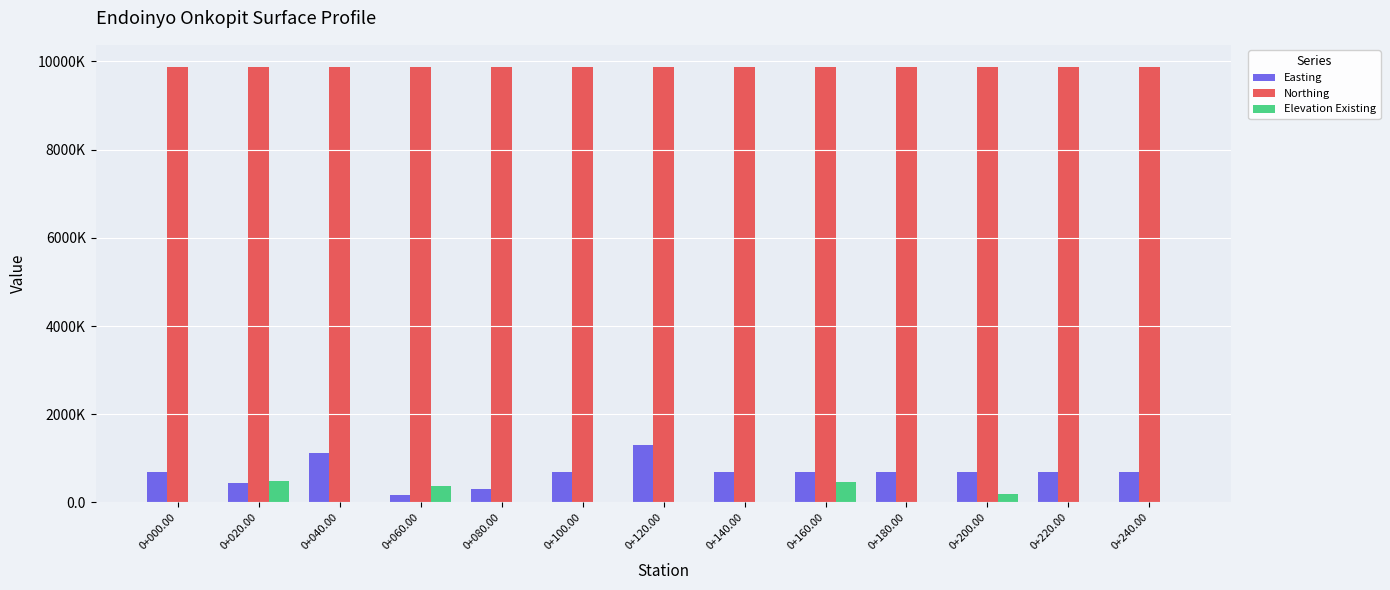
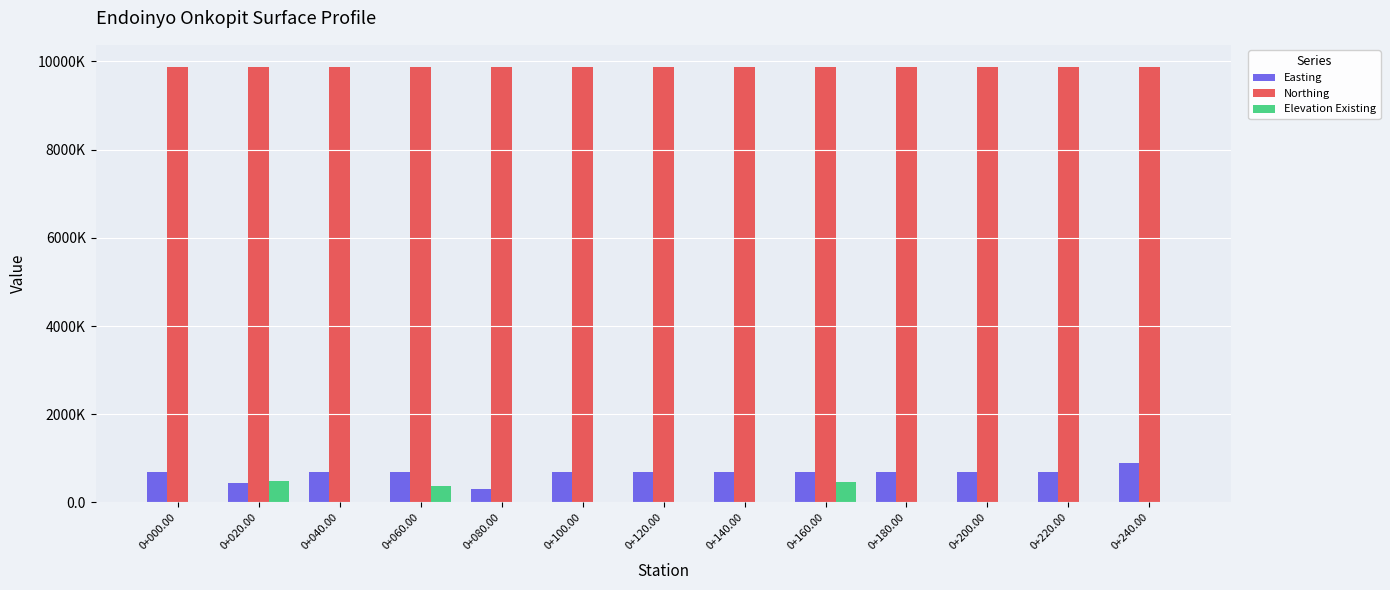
  {
    "Easting": {
      "0+000.00": 700000,
      "0+020.00": 400000,
-     "0+040.00": 1100000,
-     "0+060.00": 200000,
+     "0+040.00": 700000,
+     "0+060.00": 700000,
      "0+080.00": 300000,
      "0+100.00": 700000,
-     "0+120.00": 1300000,
+     "0+120.00": 700000,
      "0+140.00": 700000,
      "0+160.00": 700000,
      "0+180.00": 700000,
      "0+200.00": 700000,
      "0+220.00": 700000,
-     "0+240.00": 700000
+     "0+240.00": 900000
    },
    "Northing": {
      "0+000.00": 9900000,
      "0+020.00": 9900000,
      "0+040.00": 9900000,
      "0+060.00": 9900000,
      "0+080.00": 9900000,
      "0+100.00": 9900000,
      "0+120.00": 9900000,
      "0+140.00": 9900000,
      "0+160.00": 9900000,
      "0+180.00": 9900000,
      "0+200.00": 9900000,
      "0+220.00": 9900000,
      "0+240.00": 9900000
    },
    "Elevation Existing": {
      "0+020.00": 500000,
      "0+060.00": 400000,
      "0+160.00": 500000,
-     "0+200.00": 200000
+     "0+200.00": 0
    }
  }
